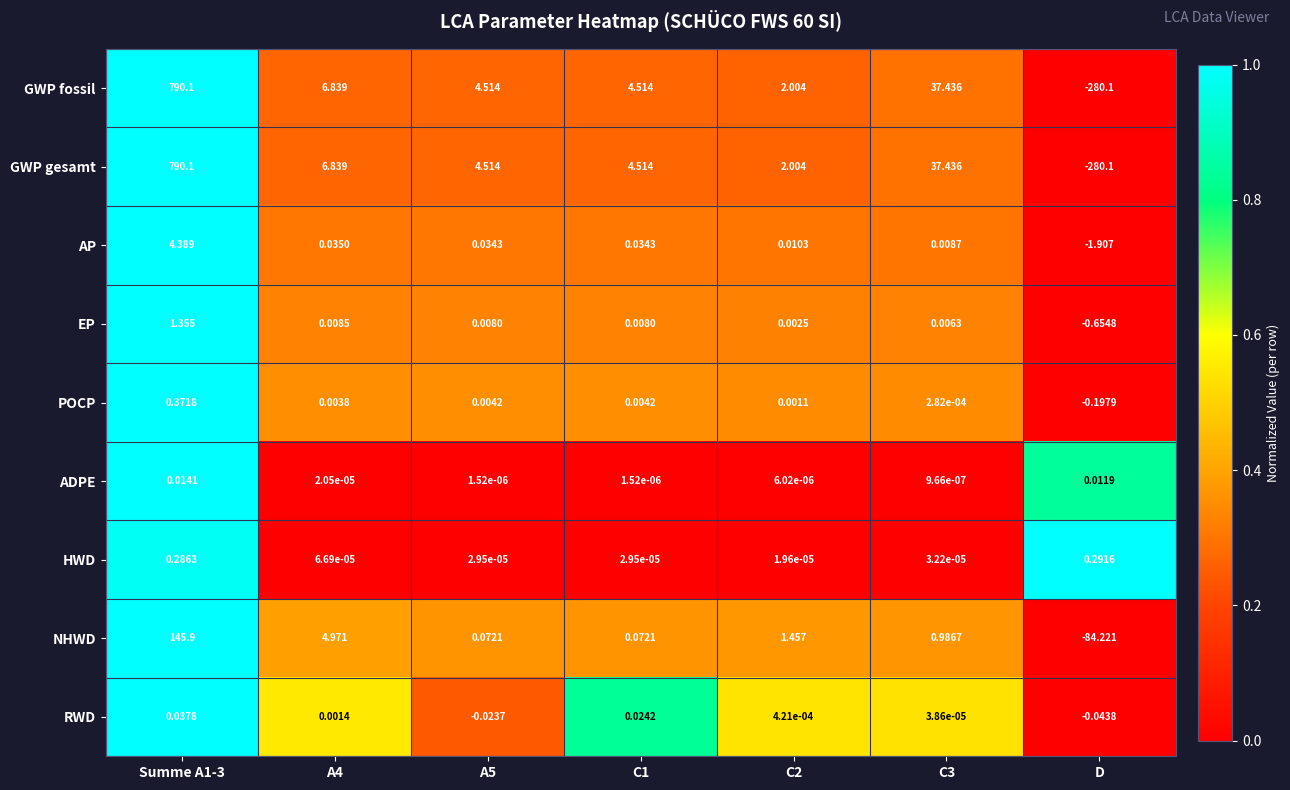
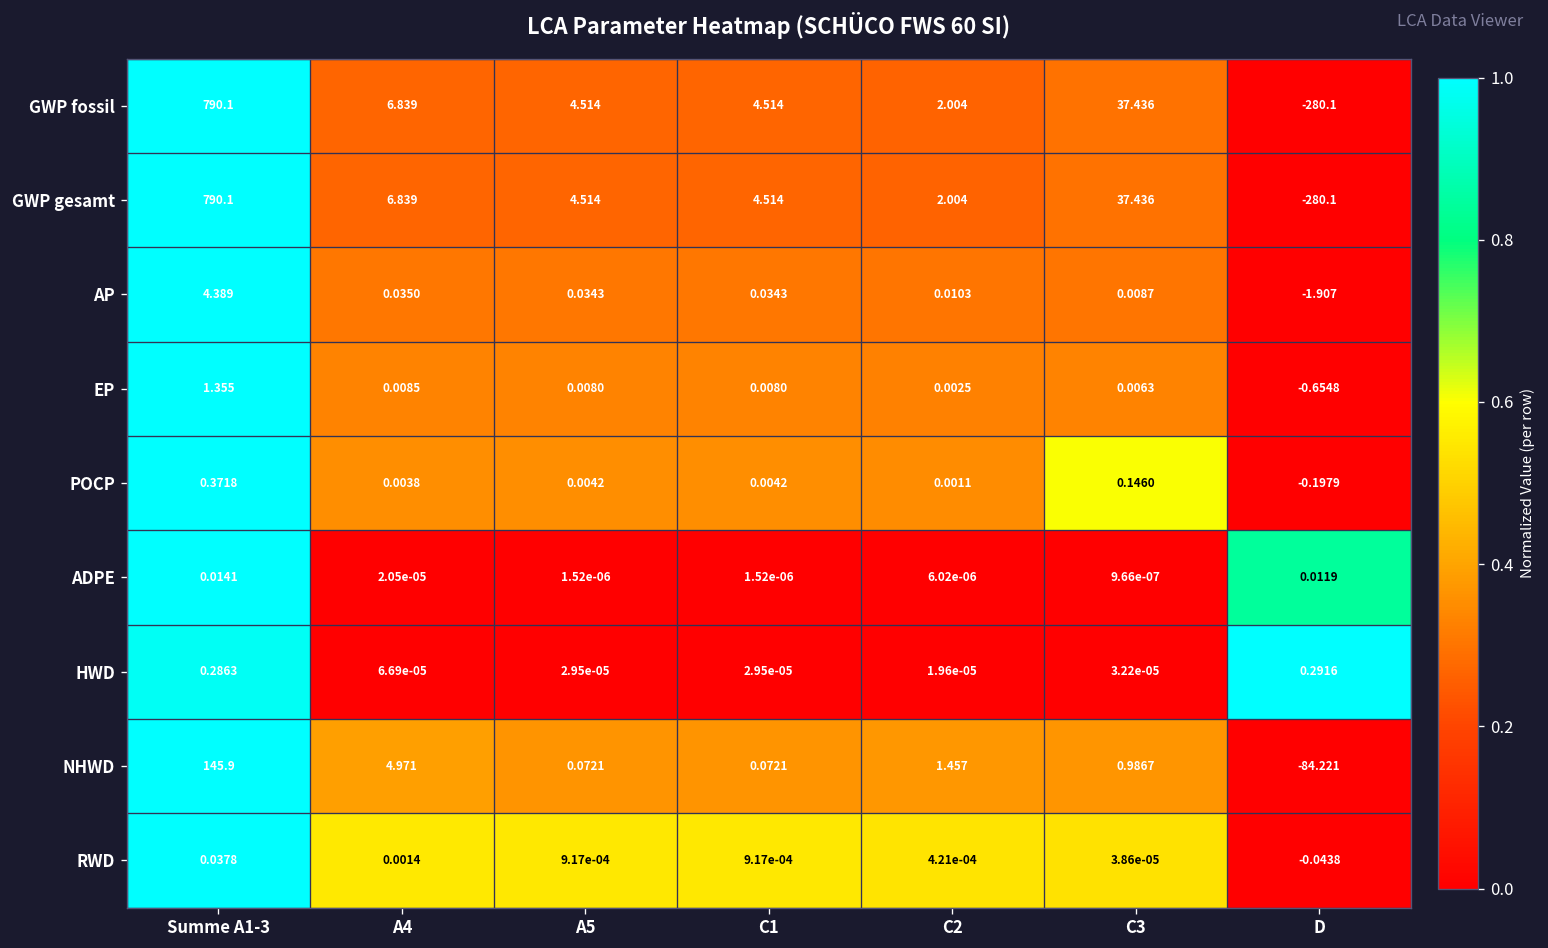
  {
    "GWP fossil": {
      "Summe A1-3": "790.1",
      "A4": "6.839",
      "A5": "4.514",
      "C1": "4.514",
      "C2": "2.004",
      "C3": "37.436",
      "D": "-280.1"
    },
    "GWP gesamt": {
      "Summe A1-3": "790.1",
      "A4": "6.839",
      "A5": "4.514",
      "C1": "4.514",
      "C2": "2.004",
      "C3": "37.436",
      "D": "-280.1"
    },
    "AP": {
      "Summe A1-3": "4.389",
      "A4": "0.0350",
      "A5": "0.0343",
      "C1": "0.0343",
      "C2": "0.0103",
      "C3": "0.0087",
      "D": "-1.907"
    },
    "EP": {
      "Summe A1-3": "1.355",
      "A4": "0.0085",
      "A5": "0.0080",
      "C1": "0.0080",
      "C2": "0.0025",
      "C3": "0.0063",
      "D": "-0.6548"
    },
    "POCP": {
      "Summe A1-3": "0.3718",
      "A4": "0.0038",
      "A5": "0.0042",
      "C1": "0.0042",
      "C2": "0.0011",
-     "C3": "2.82e-04",
+     "C3": "0.1460",
      "D": "-0.1979"
    },
    "ADPE": {
      "Summe A1-3": "0.0141",
      "A4": "2.05e-05",
      "A5": "1.52e-06",
      "C1": "1.52e-06",
      "C2": "6.02e-06",
      "C3": "9.66e-07",
      "D": "0.0119"
    },
    "HWD": {
      "Summe A1-3": "0.2863",
      "A4": "6.69e-05",
      "A5": "2.95e-05",
      "C1": "2.95e-05",
      "C2": "1.96e-05",
      "C3": "3.22e-05",
      "D": "0.2916"
    },
    "NHWD": {
      "Summe A1-3": "145.9",
      "A4": "4.971",
      "A5": "0.0721",
      "C1": "0.0721",
      "C2": "1.457",
      "C3": "0.9867",
      "D": "-84.221"
    },
    "RWD": {
      "Summe A1-3": "0.0378",
      "A4": "0.0014",
-     "A5": "-0.0237",
-     "C1": "0.0242",
+     "A5": "9.17e-04",
+     "C1": "9.17e-04",
      "C2": "4.21e-04",
      "C3": "3.86e-05",
      "D": "-0.0438"
    }
  }
